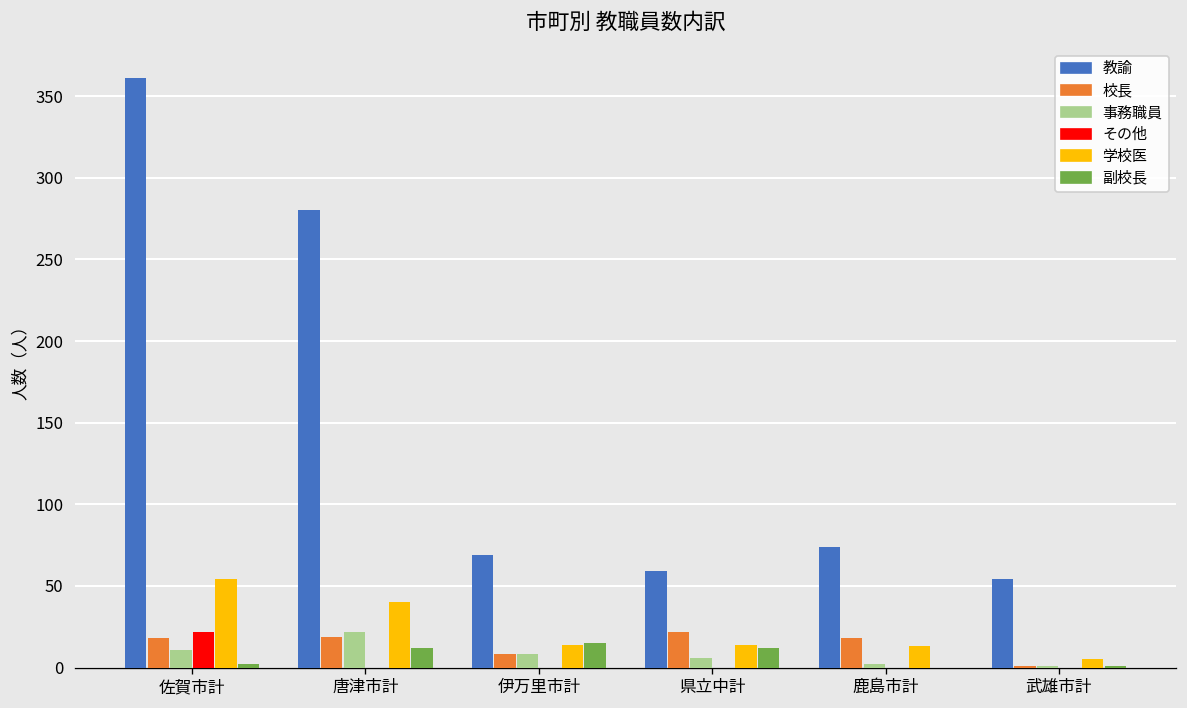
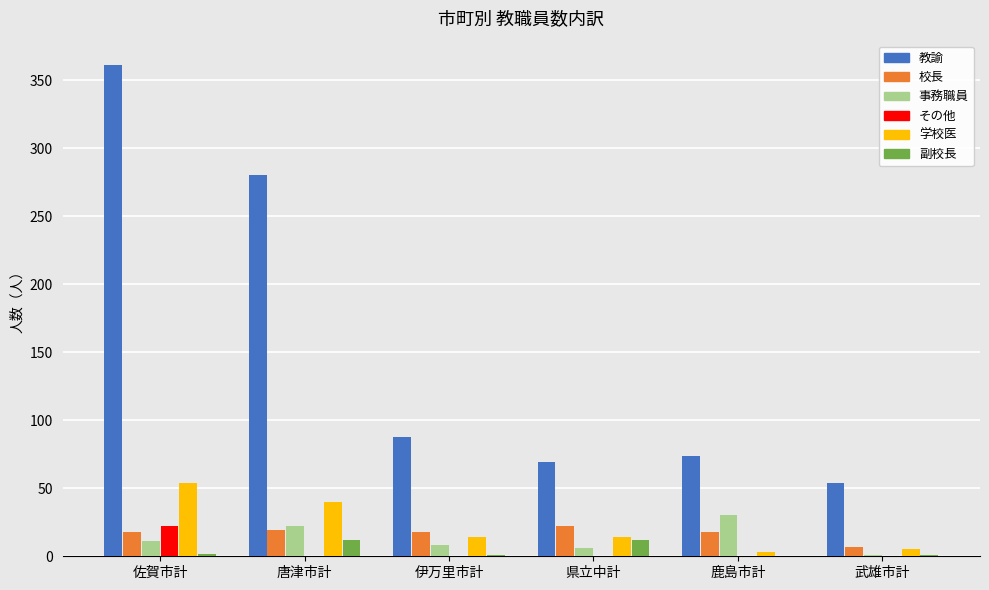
  {
    "教諭": {
      "佐賀市計": 361,
      "唐津市計": 280,
-     "伊万里市計": 69,
-     "県立中計": 59,
+     "伊万里市計": 88,
+     "県立中計": 69,
      "鹿島市計": 74,
      "武雄市計": 54
    },
    "校長": {
      "佐賀市計": 18,
      "唐津市計": 19,
-     "伊万里市計": 8,
+     "伊万里市計": 18,
      "県立中計": 22,
      "鹿島市計": 18,
-     "武雄市計": 1
+     "武雄市計": 7
    },
    "事務職員": {
      "佐賀市計": 11,
      "唐津市計": 22,
      "伊万里市計": 8,
      "県立中計": 6,
-     "鹿島市計": 2
+     "鹿島市計": 30
    },
    "その他": {
      "佐賀市計": 22,
      "唐津市計": 0,
      "伊万里市計": 0,
      "県立中計": 0,
      "鹿島市計": 0,
      "武雄市計": 0
    },
    "学校医": {
      "佐賀市計": 54,
      "唐津市計": 40,
      "伊万里市計": 14,
      "県立中計": 14,
-     "鹿島市計": 13,
+     "鹿島市計": 3,
      "武雄市計": 5
    },
    "副校長": {
      "佐賀市計": 2,
      "唐津市計": 12,
-     "伊万里市計": 15,
+     "伊万里市計": 1,
      "県立中計": 12,
      "鹿島市計": 0
    }
  }
